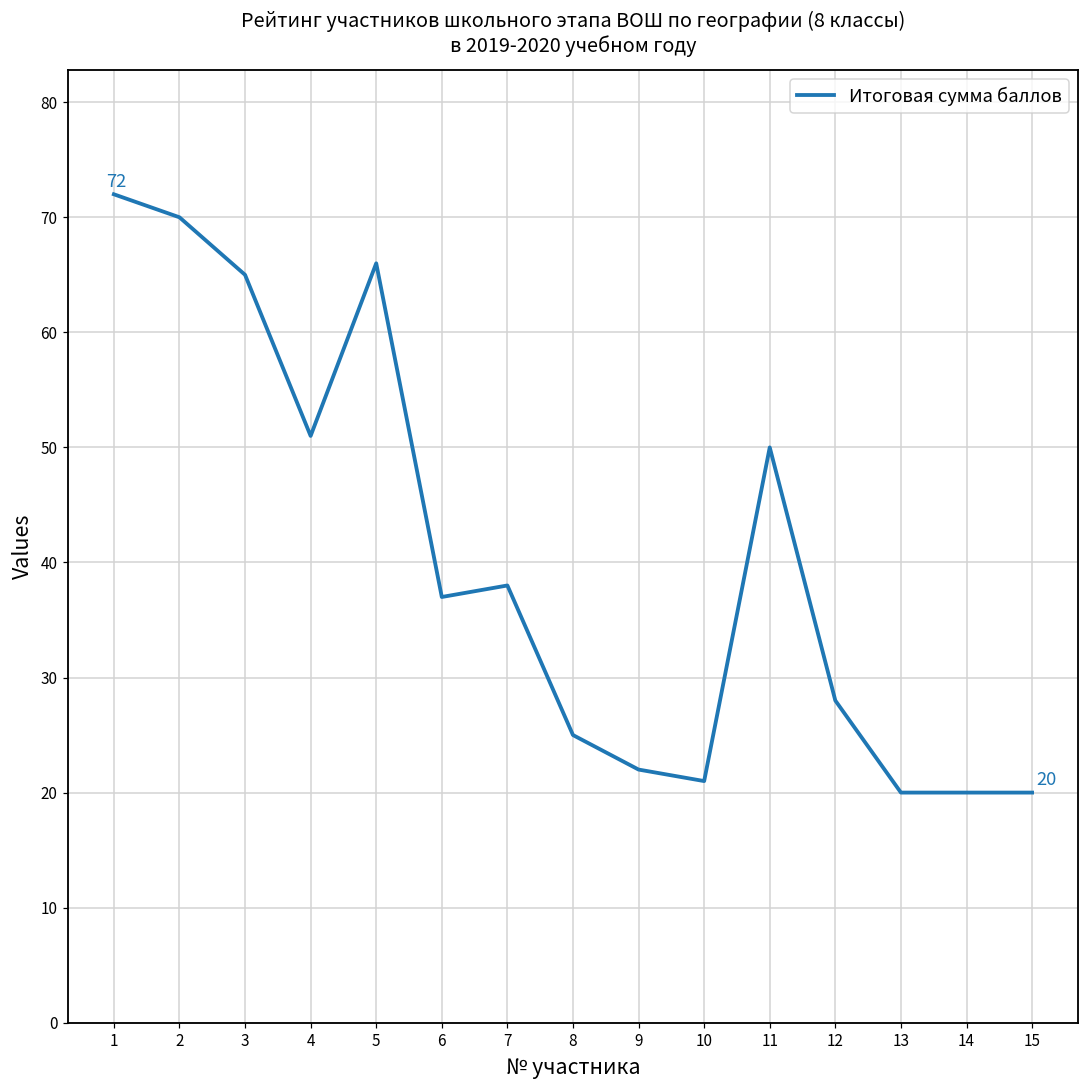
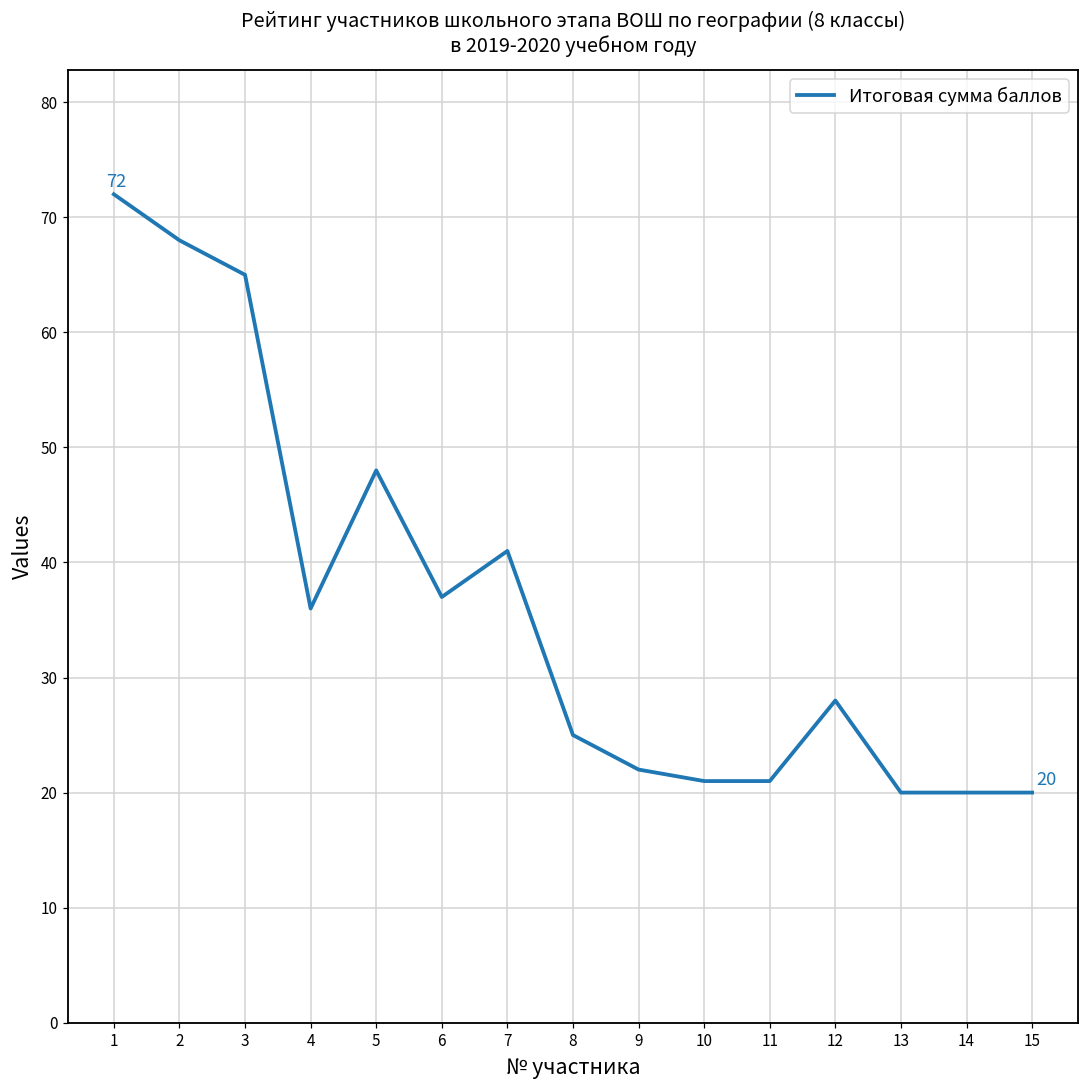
  {
-   "2": 70,
+   "2": 68,
    "3": 65,
-   "4": 51,
-   "5": 66,
+   "4": 36,
+   "5": 48,
    "6": 37,
-   "7": 38,
+   "7": 41,
    "8": 25,
    "9": 22,
    "10": 21,
-   "11": 50,
+   "11": 21,
    "12": 28,
    "13": 20,
    "14": 20
  }
